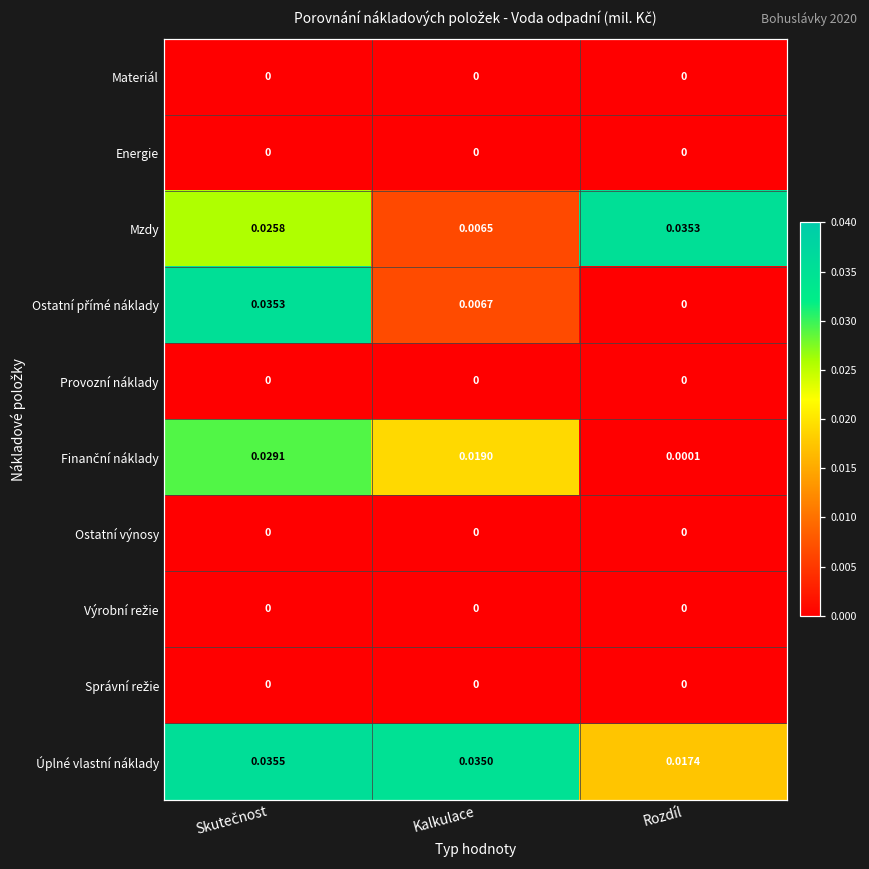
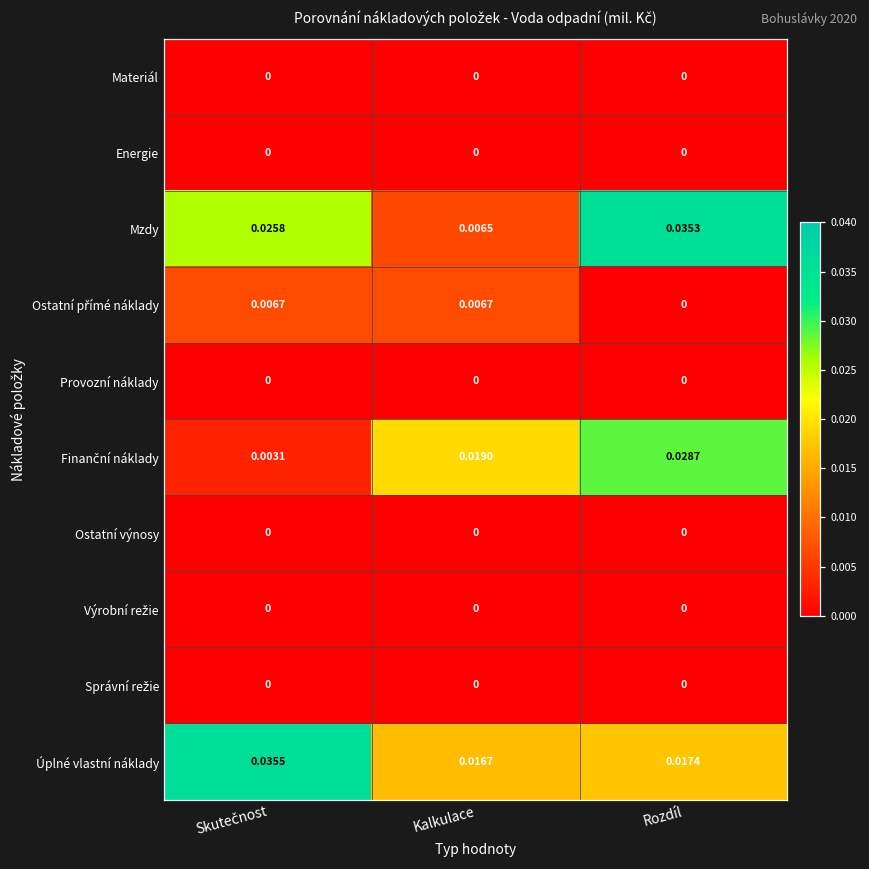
  {
    "Materiál": {
      "Skutečnost": 0,
      "Kalkulace": 0,
      "Rozdíl": 0
    },
    "Energie": {
      "Skutečnost": 0,
      "Kalkulace": 0,
      "Rozdíl": 0
    },
    "Mzdy": {
      "Skutečnost": 0.0258,
      "Kalkulace": 0.0065,
      "Rozdíl": 0.0353
    },
    "Ostatní přímé náklady": {
-     "Skutečnost": 0.0353,
+     "Skutečnost": 0.0067,
      "Kalkulace": 0.0067,
      "Rozdíl": 0
    },
    "Provozní náklady": {
      "Skutečnost": 0,
      "Kalkulace": 0,
      "Rozdíl": 0
    },
    "Finanční náklady": {
-     "Skutečnost": 0.0291,
+     "Skutečnost": 0.0031,
      "Kalkulace": 0.0190,
-     "Rozdíl": 0.0001
+     "Rozdíl": 0.0287
    },
    "Ostatní výnosy": {
      "Skutečnost": 0,
      "Kalkulace": 0,
      "Rozdíl": 0
    },
    "Výrobní režie": {
      "Skutečnost": 0,
      "Kalkulace": 0,
      "Rozdíl": 0
    },
    "Správní režie": {
      "Skutečnost": 0,
      "Kalkulace": 0,
      "Rozdíl": 0
    },
    "Úplné vlastní náklady": {
      "Skutečnost": 0.0355,
-     "Kalkulace": 0.0350,
+     "Kalkulace": 0.0167,
      "Rozdíl": 0.0174
    }
  }
